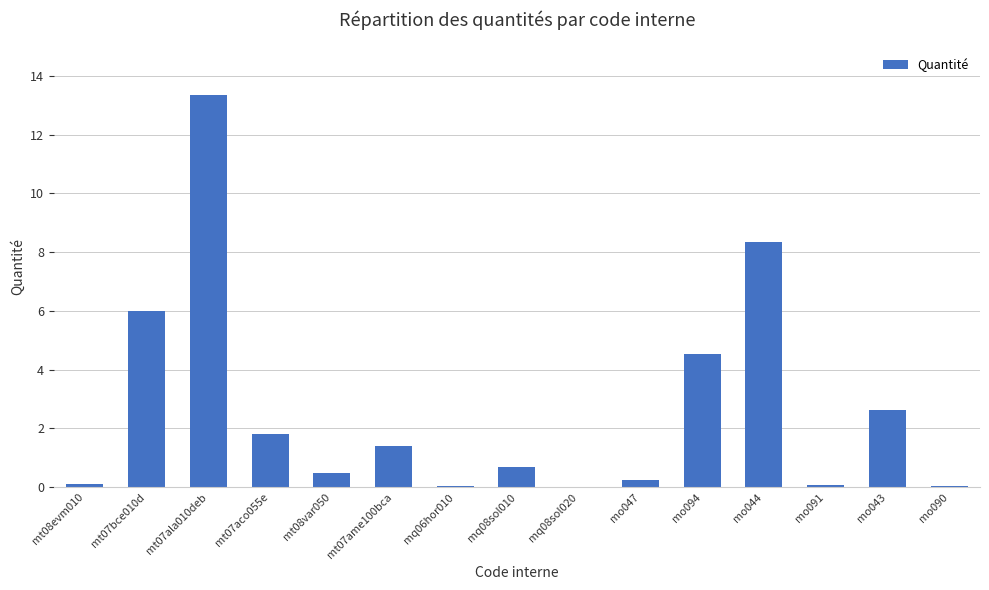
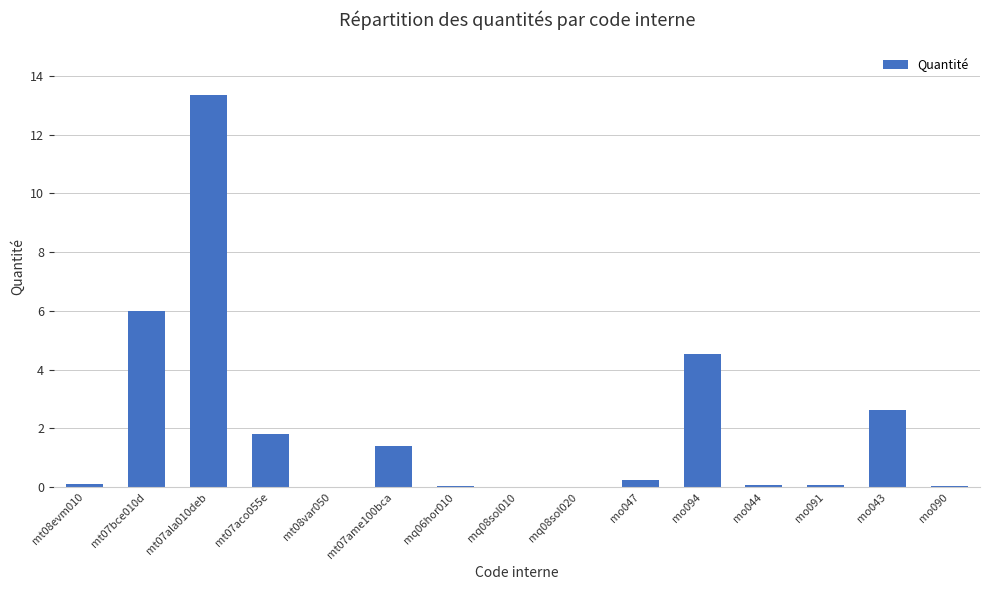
  {
    "mt08evm010": 0.1,
    "mt07bce010d": 6.0,
    "mt07ala010deb": 13.4,
    "mt07aco055e": 1.8,
-   "mt08var050": 0.5,
+   "mt08var050": 0.0,
    "mt07ame100bca": 1.4,
-   "mq08sol010": 0.7,
+   "mq08sol010": 0.0,
    "mo047": 0.2,
    "mo094": 4.5,
-   "mo044": 8.4,
+   "mo044": 0.1,
    "mo043": 2.6
  }
